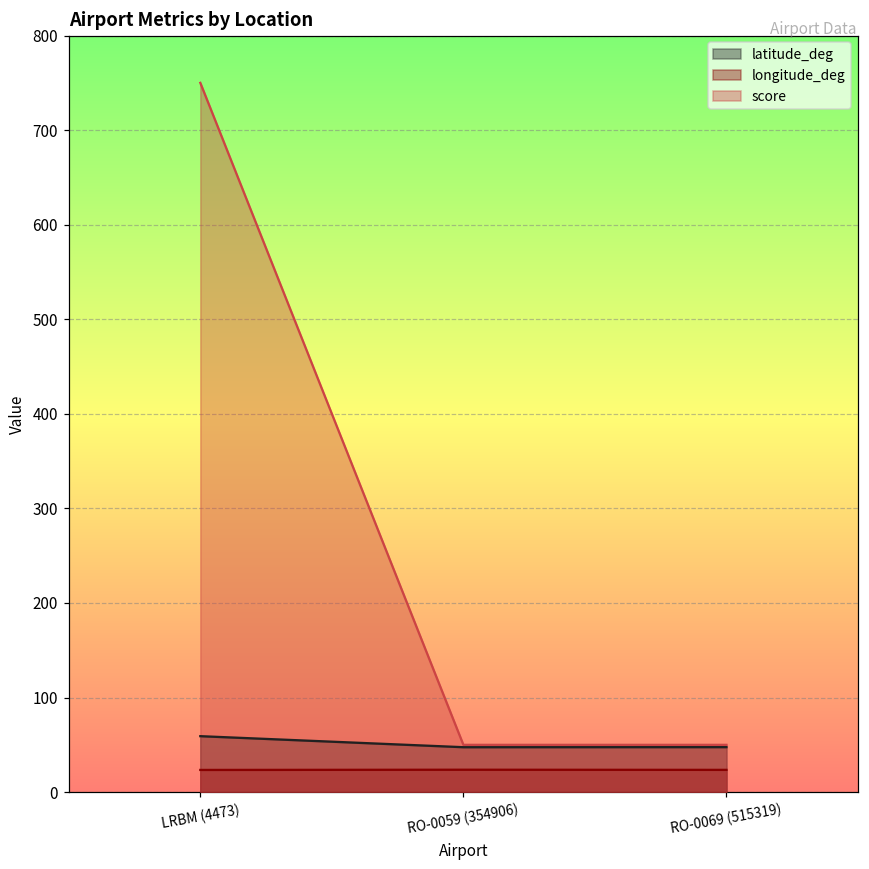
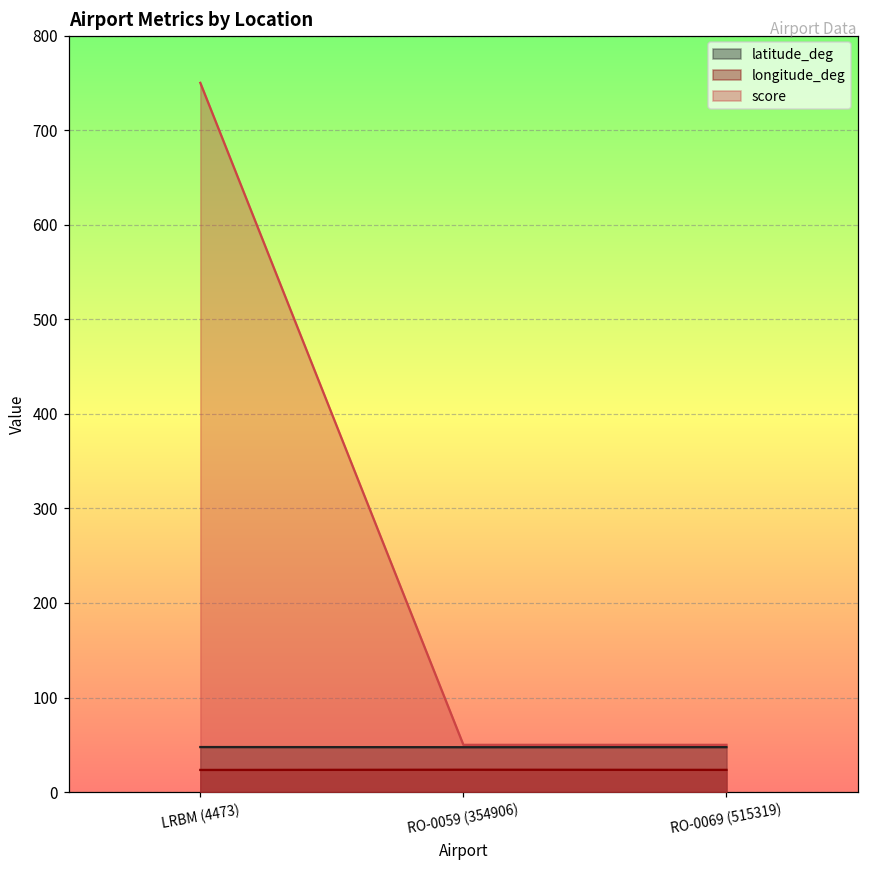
  {
    "latitude_deg": {
-     "LRBM (4473)": 60
+     "LRBM (4473)": 50
    },
    "longitude_deg": {
      "LRBM (4473)": 20,
      "RO-0059 (354906)": 20,
      "RO-0069 (515319)": 20
    },
    "score": {
      "LRBM (4473)": 750
    }
  }
